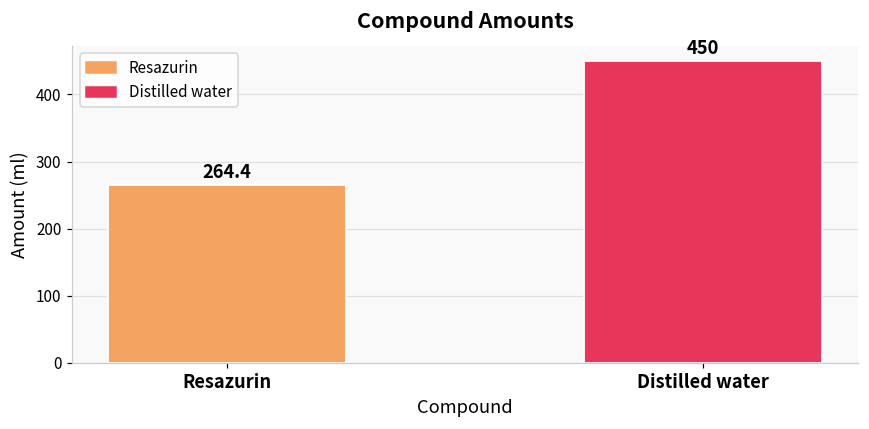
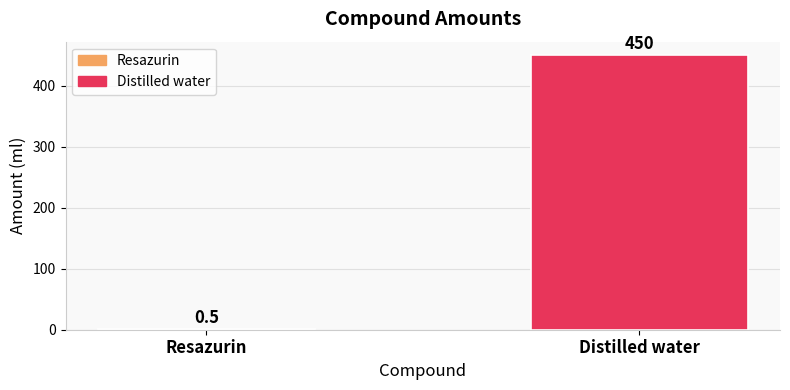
  {
-   "Resazurin": 264.4,
+   "Resazurin": 0.5,
    "Distilled water": 450
  }
